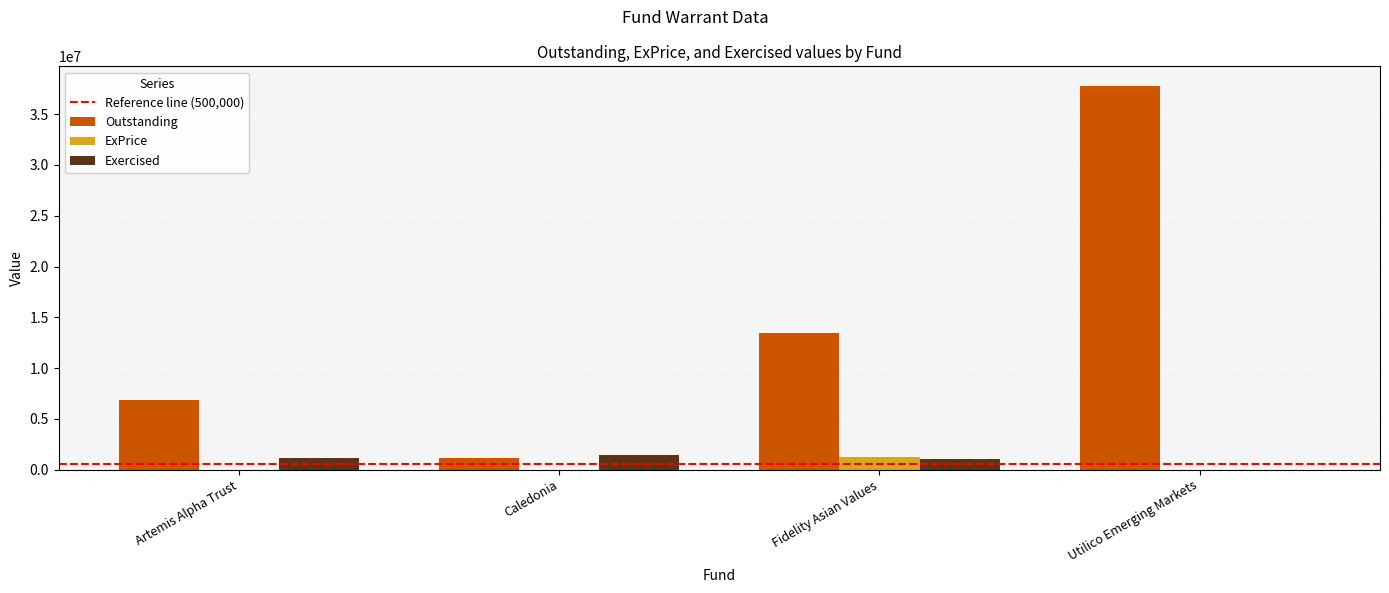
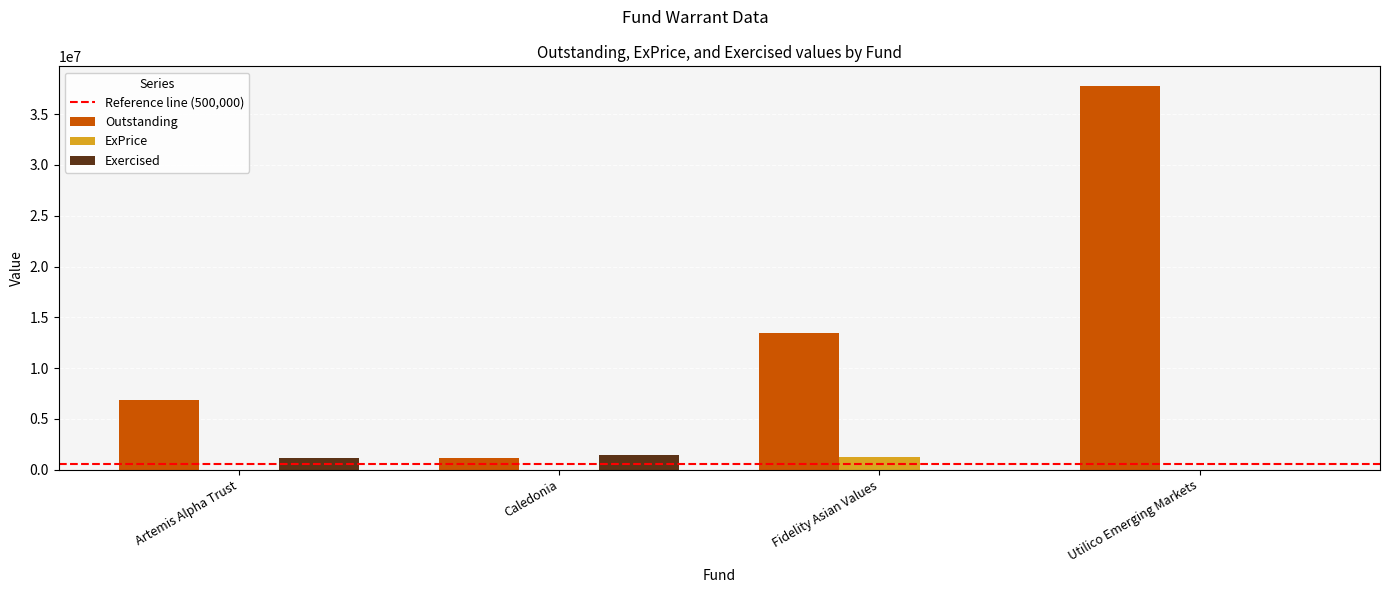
  {
    "Outstanding": {
      "Artemis Alpha Trust": 6900000,
      "Caledonia": 1100000,
      "Fidelity Asian Values": 13500000,
      "Utilico Emerging Markets": 37800000
    },
    "ExPrice": {
      "Fidelity Asian Values": 1200000
    },
    "Exercised": {
      "Artemis Alpha Trust": 1100000,
      "Caledonia": 1500000,
-     "Fidelity Asian Values": 1100000,
+     "Fidelity Asian Values": 0,
      "Utilico Emerging Markets": 0
    }
  }
